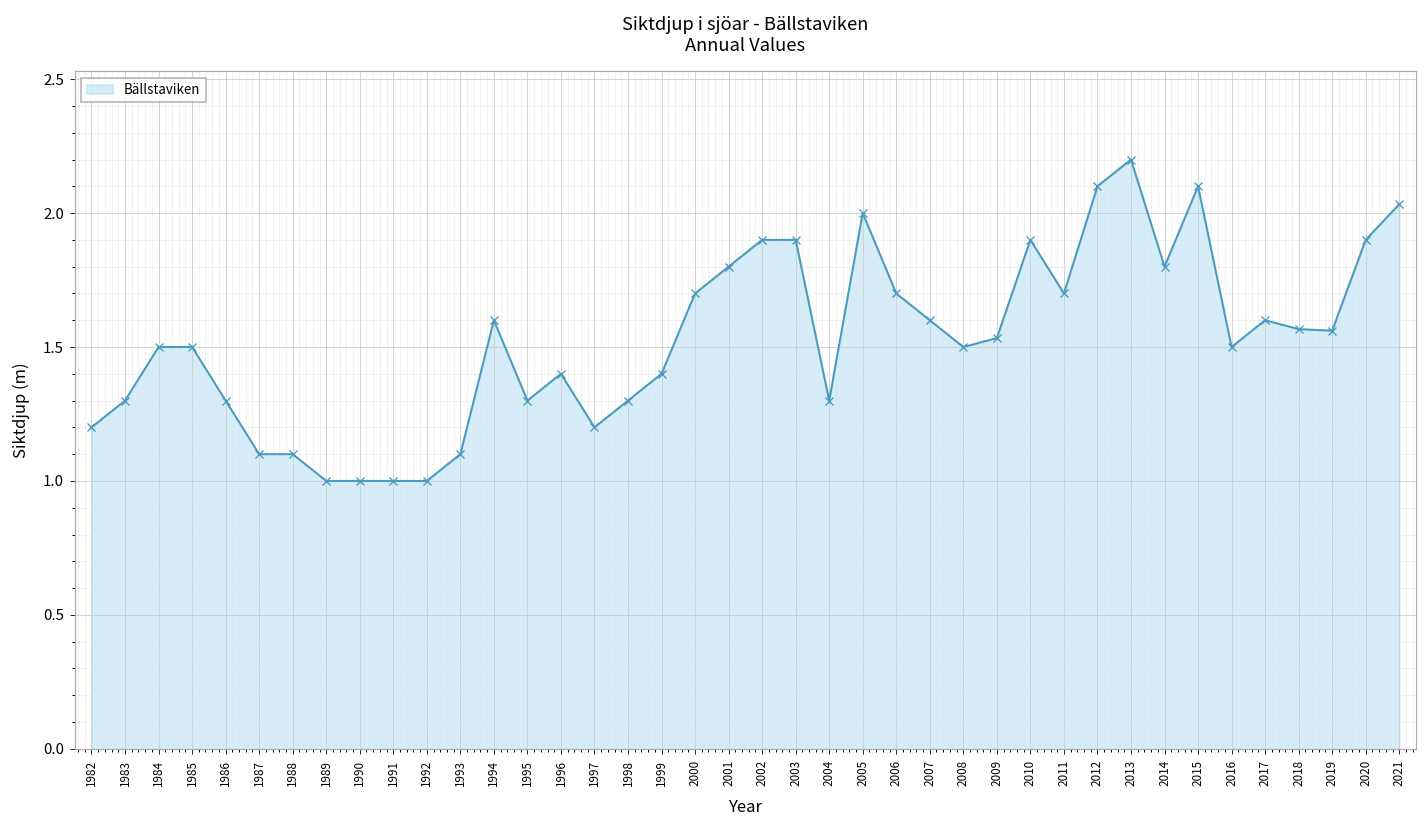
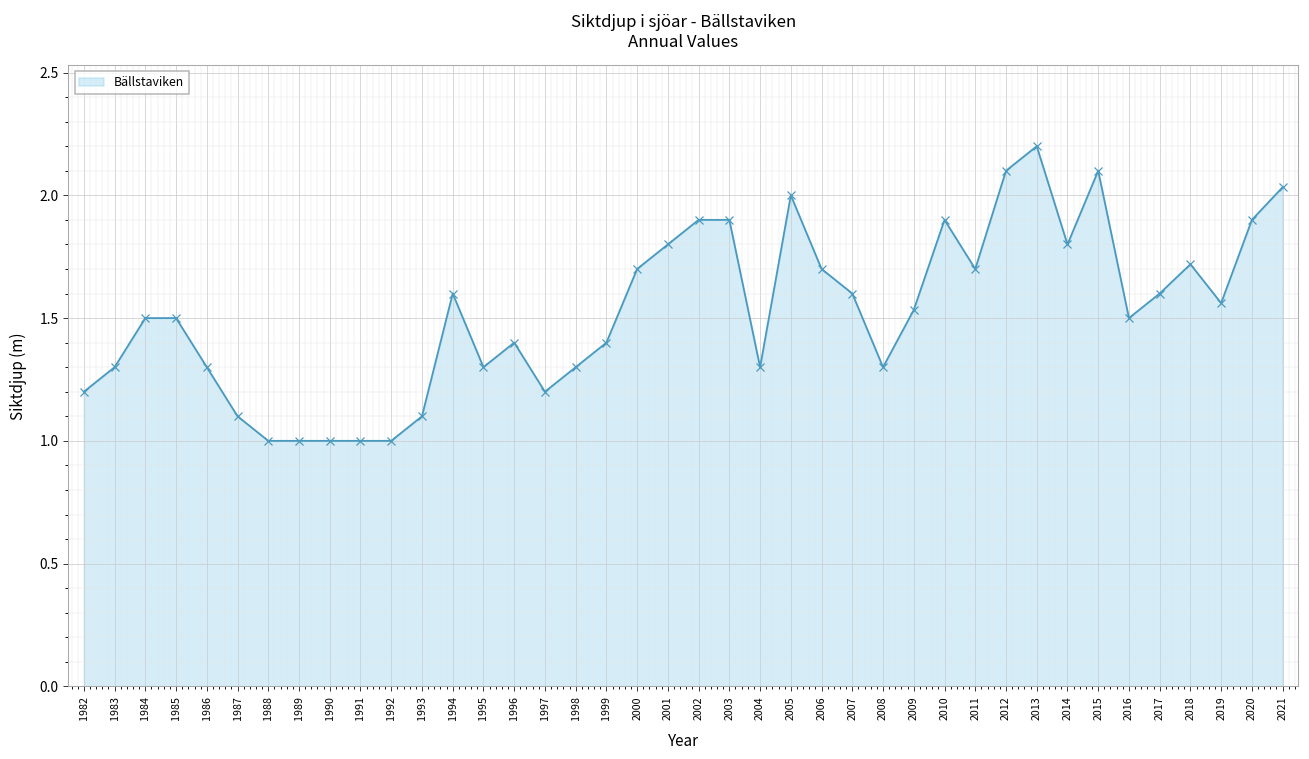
  {
    "1982": 1.20,
    "1983": 1.30,
    "1984": 1.50,
    "1985": 1.50,
    "1986": 1.30,
    "1987": 1.10,
-   "1988": 1.1,
+   "1988": 1.0,
    "1989": 1.00,
    "1990": 1.00,
    "1991": 1.00,
    "1992": 1.00,
    "1993": 1.10,
    "1994": 1.60,
    "1995": 1.30,
    "1996": 1.40,
    "1997": 1.20,
    "1998": 1.30,
    "1999": 1.40,
    "2000": 1.70,
    "2001": 1.80,
    "2002": 1.90,
    "2003": 1.90,
    "2004": 1.30,
    "2005": 2.00,
    "2006": 1.70,
    "2007": 1.60,
-   "2008": 1.5,
+   "2008": 1.3,
    "2009": 1.53,
    "2010": 1.90,
    "2011": 1.70,
    "2012": 2.10,
    "2013": 2.20,
    "2014": 1.80,
    "2015": 2.10,
    "2016": 1.50,
    "2017": 1.60,
-   "2018": 1.57,
+   "2018": 1.72,
    "2019": 1.56,
    "2020": 1.90,
    "2021": 2.03
  }
